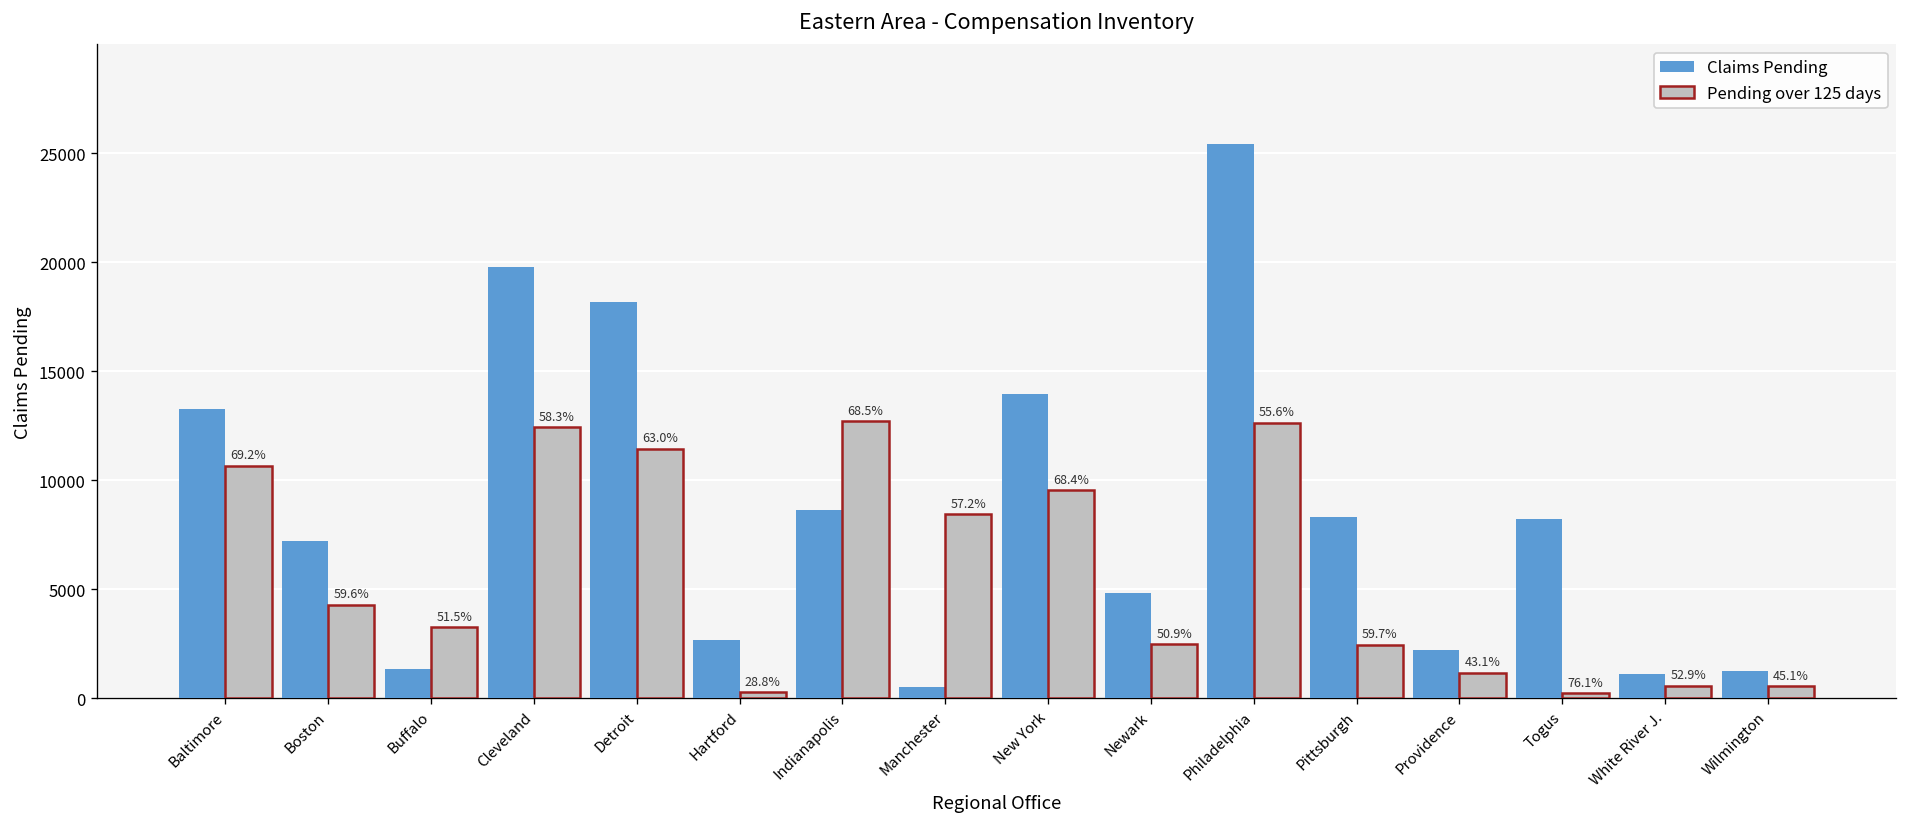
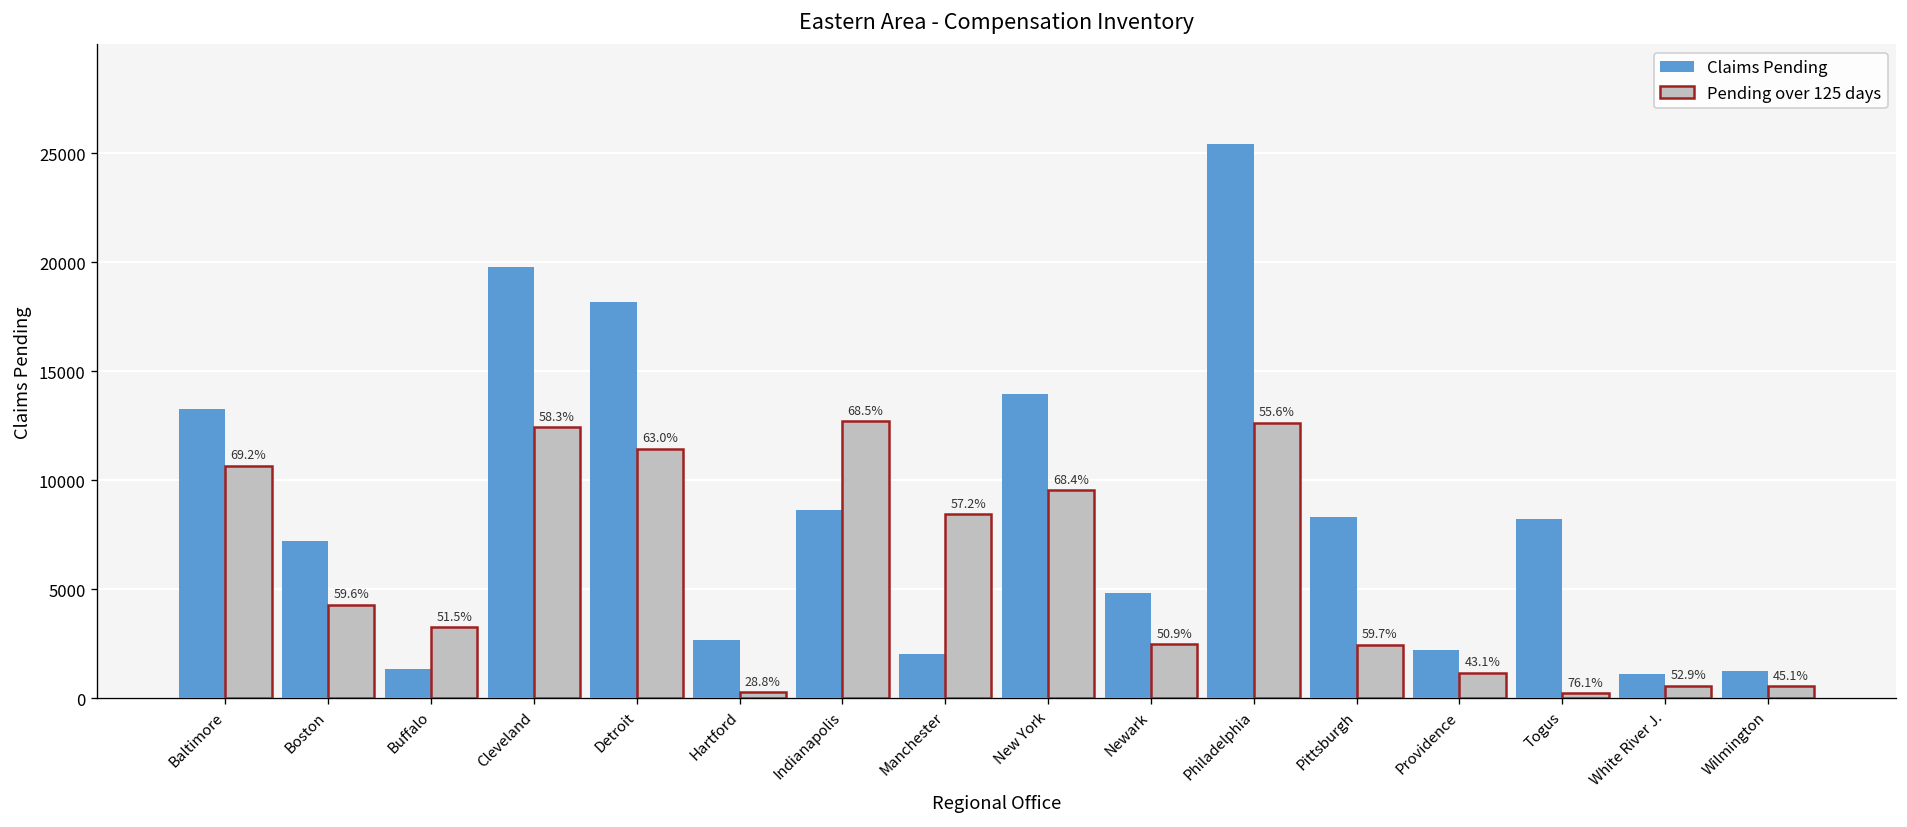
  {
    "Claims Pending": {
      "Baltimore": 13300,
      "Boston": 7200,
      "Buffalo": 1300,
      "Cleveland": 19800,
      "Detroit": 18200,
      "Hartford": 2700,
      "Indianapolis": 8600,
-     "Manchester": 500,
+     "Manchester": 2000,
      "New York": 14000,
      "Newark": 4800,
      "Philadelphia": 25400,
      "Pittsburgh": 8300,
      "Providence": 2200,
      "Togus": 8200,
      "White River J.": 1100,
      "Wilmington": 1300
    }
  }
